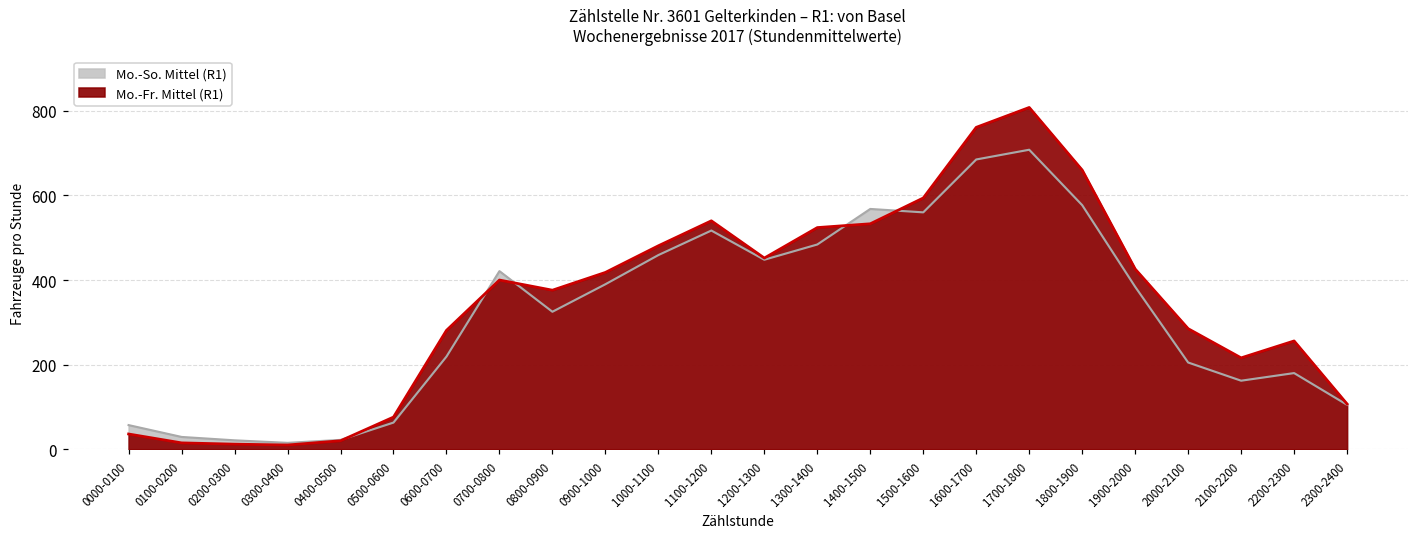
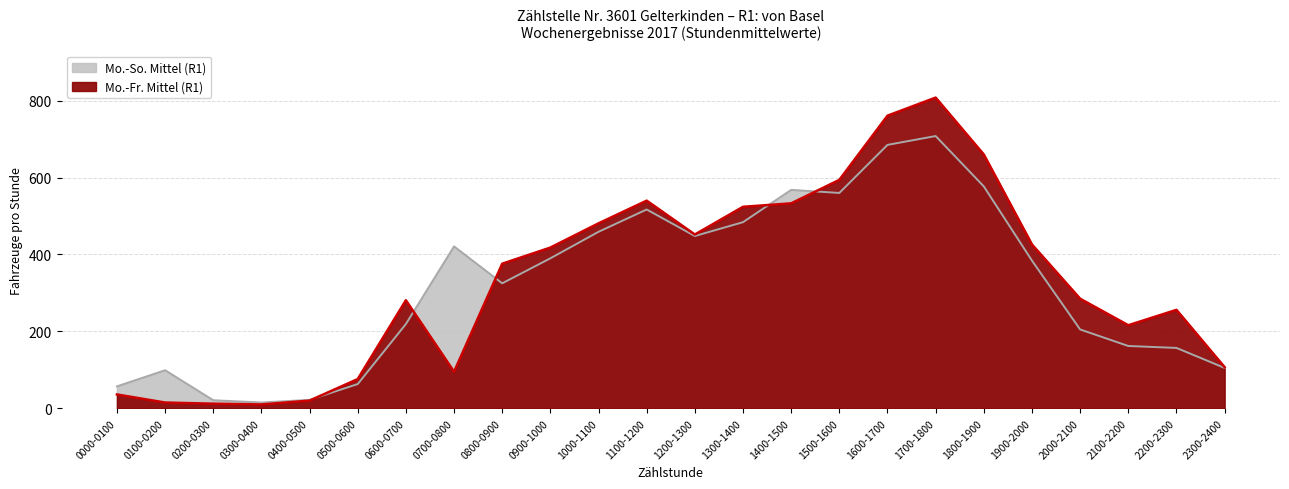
  {
    "Mo.-So. Mittel (R1)": {
      "0000-0100": 60,
-     "0100-0200": 30,
+     "0100-0200": 100,
      "0200-0300": 20,
      "0500-0600": 60,
      "0600-0700": 220,
      "0700-0800": 420,
      "0800-0900": 330,
      "0900-1000": 390,
      "1000-1100": 460,
      "1100-1200": 520,
      "1300-1400": 480,
      "1400-1500": 570,
      "1500-1600": 560,
      "1600-1700": 690,
      "1700-1800": 710,
      "1800-1900": 580,
      "1900-2000": 380,
      "2000-2100": 210,
      "2100-2200": 160,
-     "2200-2300": 180
+     "2200-2300": 160
    },
    "Mo.-Fr. Mittel (R1)": {
      "0000-0100": 40,
      "0100-0200": 20,
      "0200-0300": 10,
      "0500-0600": 80,
      "0600-0700": 280,
-     "0700-0800": 400,
+     "0700-0800": 100,
      "0800-0900": 380,
      "0900-1000": 420,
      "1000-1100": 480,
      "1100-1200": 540,
      "1300-1400": 520,
      "1400-1500": 530,
      "1500-1600": 590,
      "1600-1700": 760,
      "1700-1800": 810,
      "1800-1900": 660,
      "1900-2000": 430,
      "2000-2100": 290,
      "2100-2200": 220,
      "2200-2300": 260
    }
  }
